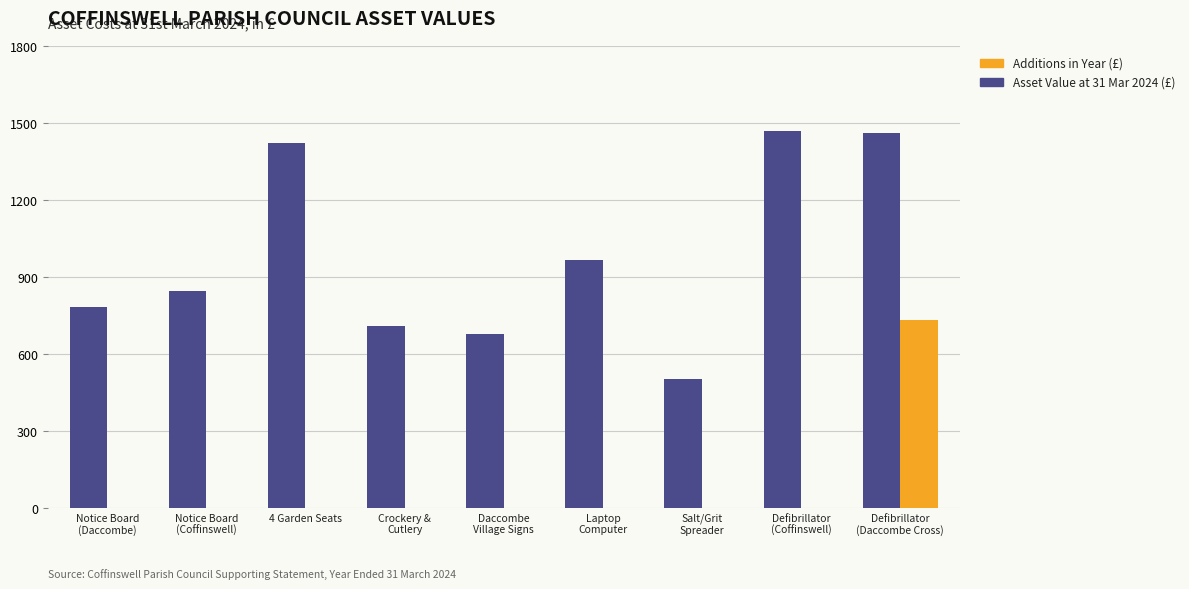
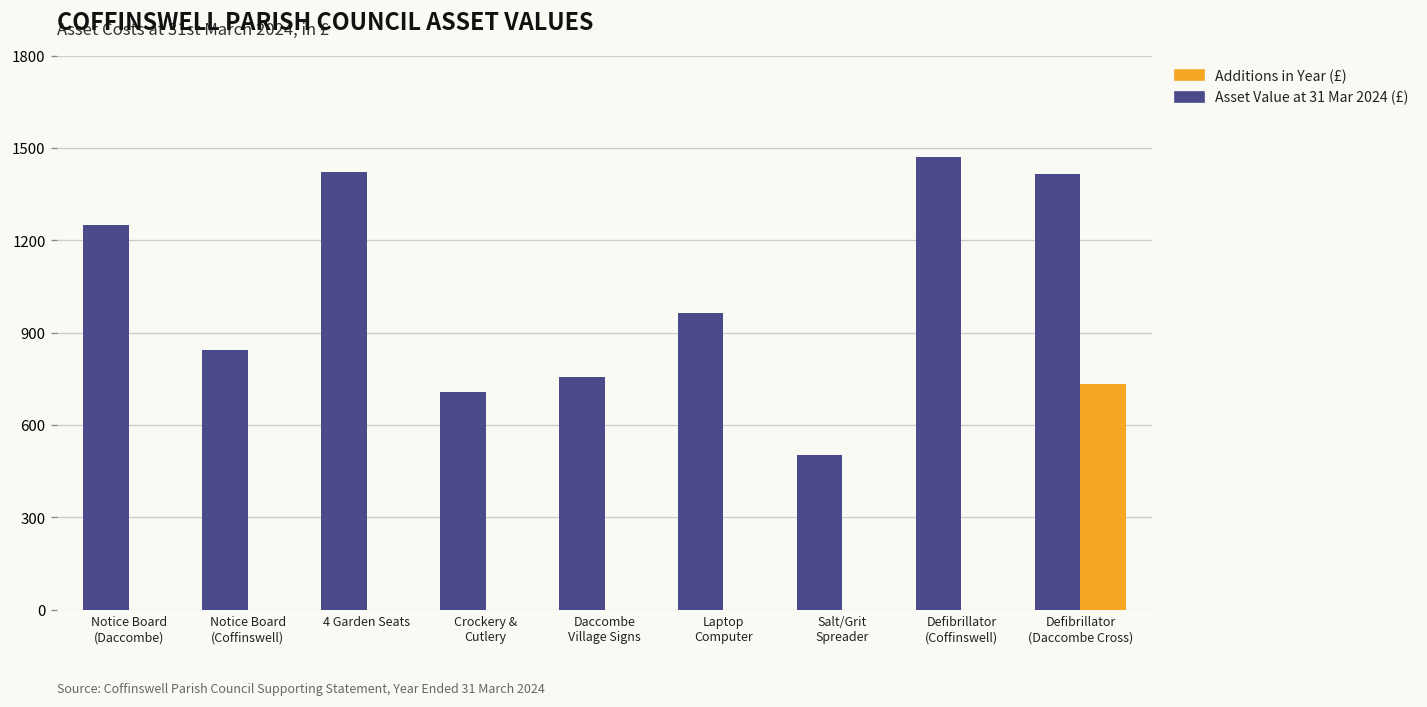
  {
    "Asset Value at 31 Mar 2024 (£)": {
-     "Notice Board (Daccombe)": 780,
+     "Notice Board (Daccombe)": 1250,
      "Notice Board (Coffinswell)": 840,
      "4 Garden Seats": 1420,
      "Crockery & Cutlery": 710,
-     "Daccombe Village Signs": 680,
+     "Daccombe Village Signs": 760,
      "Laptop Computer": 960,
      "Salt/Grit Spreader": 500,
      "Defibrillator (Coffinswell)": 1470,
-     "Defibrillator (Daccombe Cross)": 1460
+     "Defibrillator (Daccombe Cross)": 1420
    },
    "Additions in Year (£)": {
      "Notice Board (Daccombe)": 0,
      "Notice Board (Coffinswell)": 0,
      "4 Garden Seats": 0,
      "Crockery & Cutlery": 0,
      "Daccombe Village Signs": 0,
      "Laptop Computer": 0,
      "Salt/Grit Spreader": 0,
      "Defibrillator (Coffinswell)": 0,
      "Defibrillator (Daccombe Cross)": 730
    }
  }
